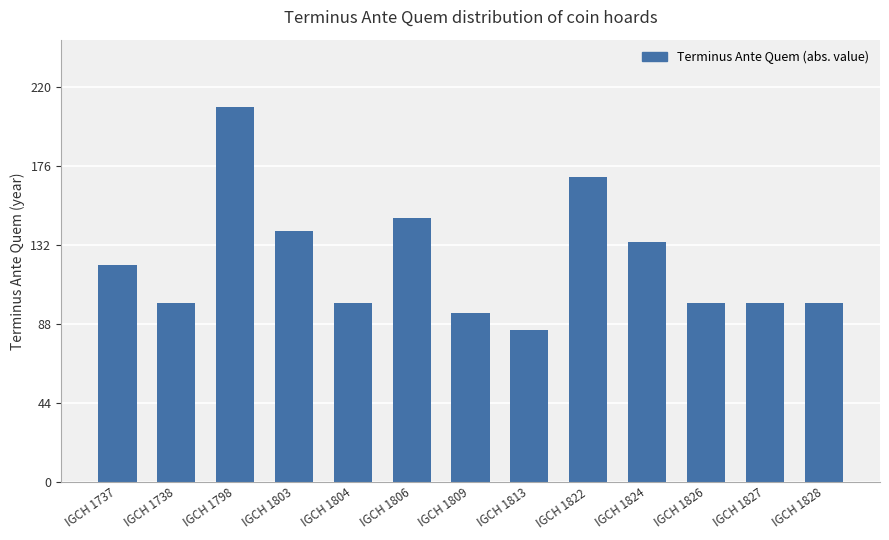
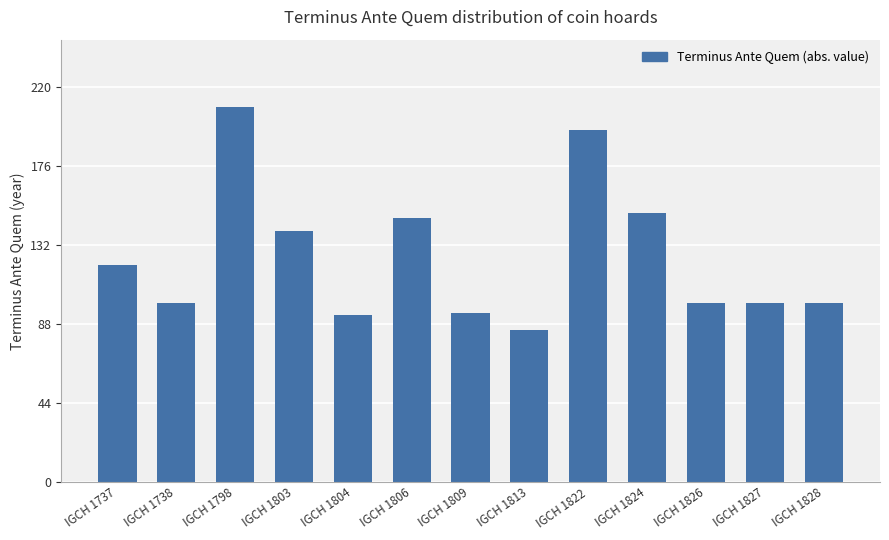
  {
    "IGCH 1737": 121,
    "IGCH 1738": 100,
    "IGCH 1798": 209,
    "IGCH 1803": 140,
-   "IGCH 1804": 100,
+   "IGCH 1804": 93,
    "IGCH 1806": 147,
    "IGCH 1809": 94,
    "IGCH 1813": 85,
-   "IGCH 1822": 170,
-   "IGCH 1824": 134,
+   "IGCH 1822": 196,
+   "IGCH 1824": 150,
    "IGCH 1826": 100,
    "IGCH 1827": 100,
    "IGCH 1828": 100
  }
